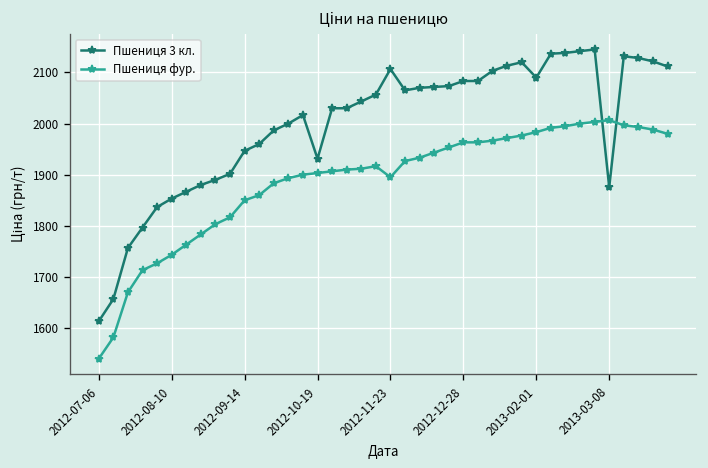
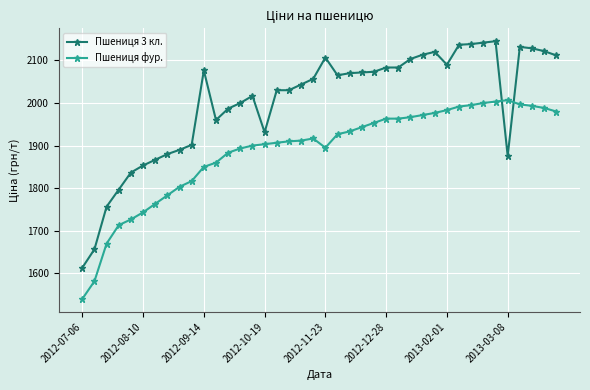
  {
    "Пшениця 3 кл.": {
      "2012-07-06": 1610,
      "2012-08-10": 1850,
-     "2012-09-14": 1950,
+     "2012-09-14": 2080,
      "2012-10-19": 1930,
      "2012-11-23": 2110,
      "2012-12-28": 2080,
      "2013-02-01": 2090,
      "2013-03-08": 1880
    },
    "Пшениця фур.": {
      "2012-07-06": 1540,
      "2012-08-10": 1740,
      "2012-09-14": 1850,
      "2012-10-19": 1900,
      "2012-11-23": 1900,
      "2012-12-28": 1960,
      "2013-02-01": 1980,
      "2013-03-08": 2010
    }
  }
